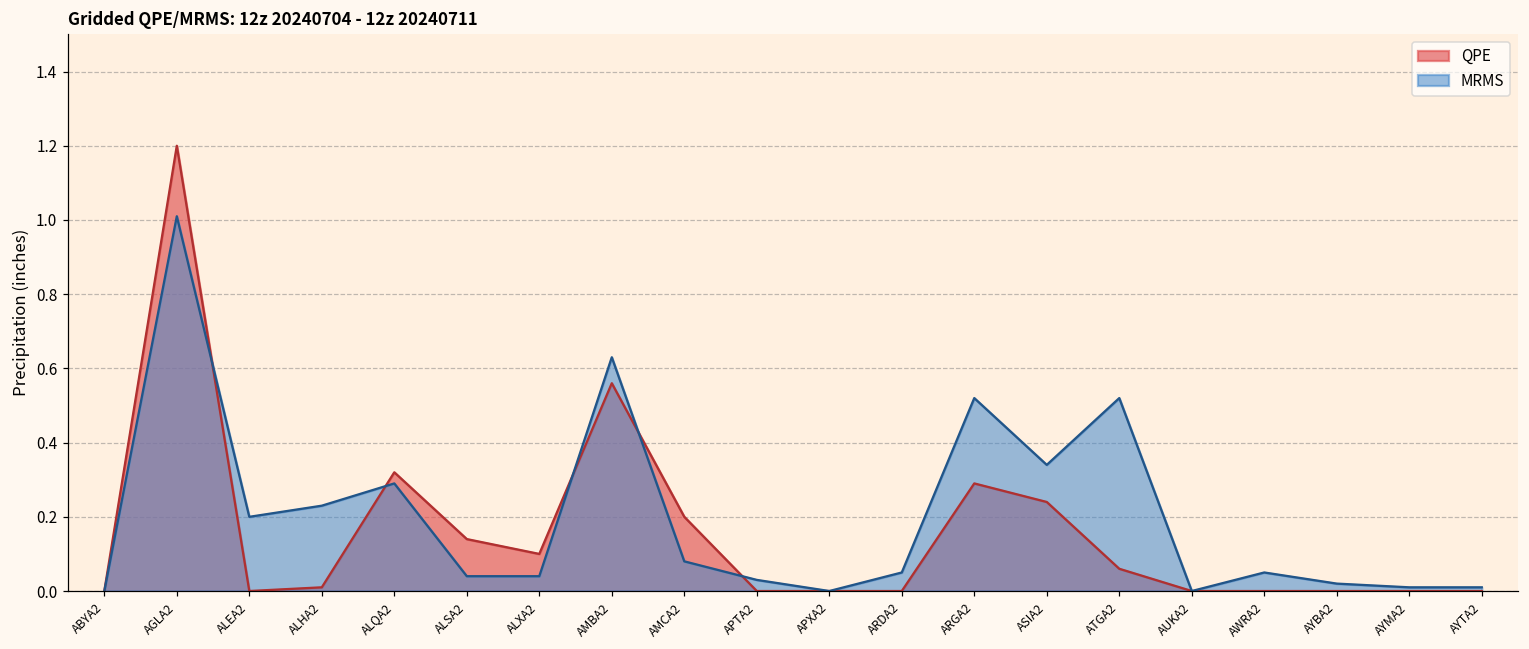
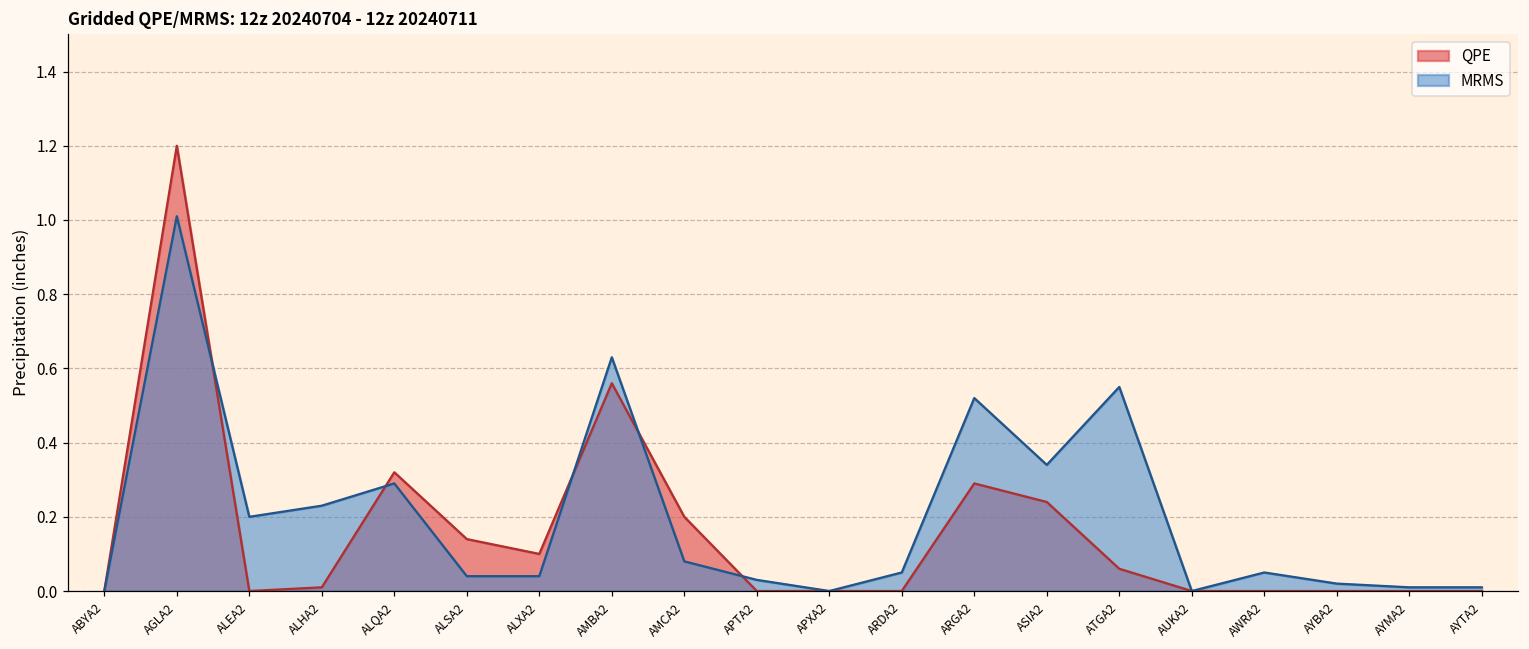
  {
    "QPE": {
      "AGLA2": 1.20,
      "ALEA2": 0.00,
      "ALHA2": 0.01,
      "ALQA2": 0.32,
      "ALSA2": 0.14,
      "ALXA2": 0.10,
      "AMBA2": 0.56,
      "AMCA2": 0.20,
      "APTA2": 0.00,
      "ARDA2": 0.00,
      "ARGA2": 0.29,
      "ASIA2": 0.24,
      "ATGA2": 0.06,
      "AWRA2": 0.00,
      "AYBA2": 0.00,
      "AYMA2": 0.00,
      "AYTA2": 0.00
    },
    "MRMS": {
      "AGLA2": 1.01,
      "ALEA2": 0.20,
      "ALHA2": 0.23,
      "ALQA2": 0.29,
      "ALSA2": 0.04,
      "ALXA2": 0.04,
      "AMBA2": 0.63,
      "AMCA2": 0.08,
      "APTA2": 0.03,
      "ARDA2": 0.05,
      "ARGA2": 0.52,
      "ASIA2": 0.34,
-     "ATGA2": 0.52,
+     "ATGA2": 0.55,
      "AWRA2": 0.05,
      "AYBA2": 0.02,
      "AYMA2": 0.01,
      "AYTA2": 0.01
    }
  }
